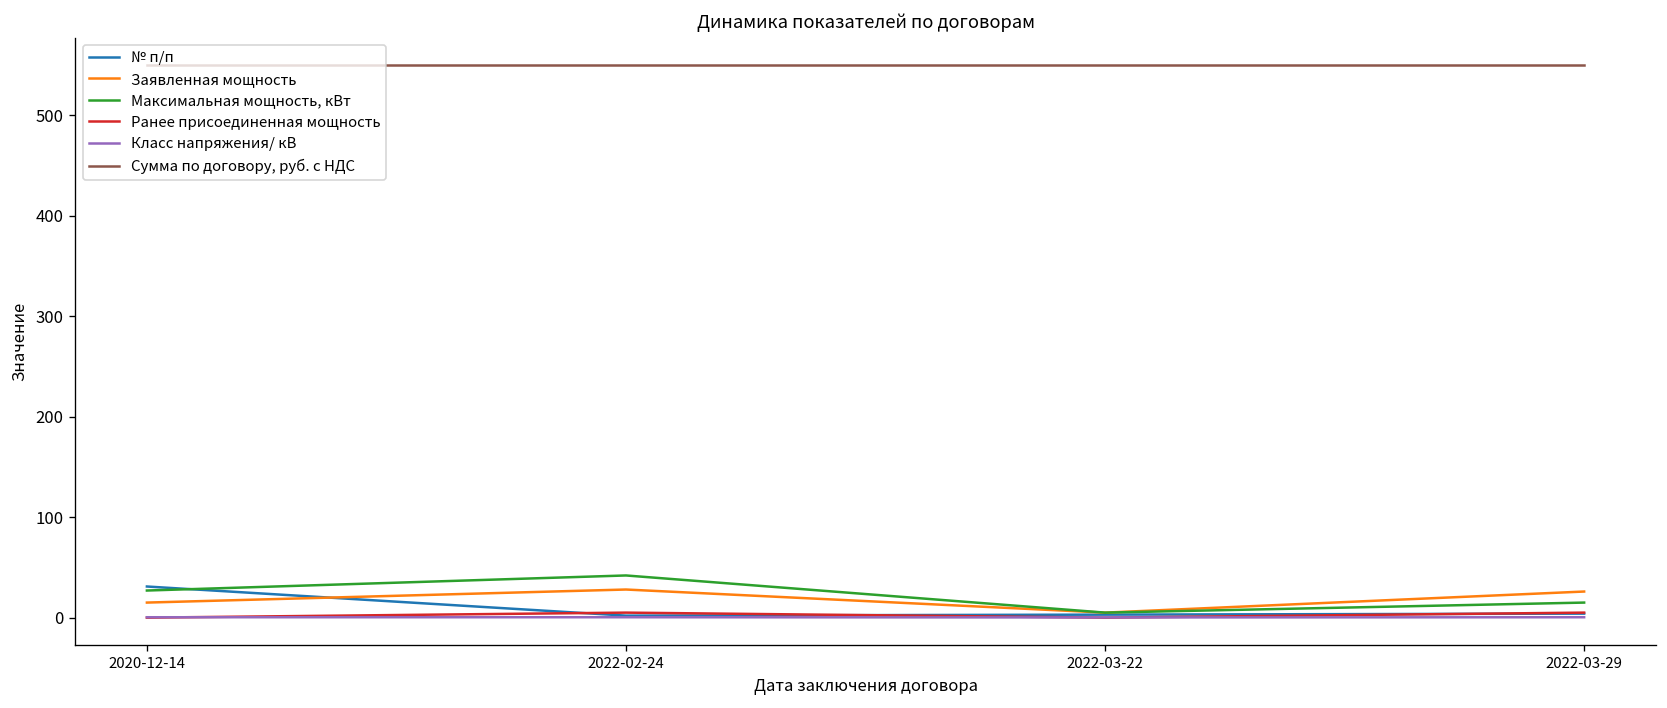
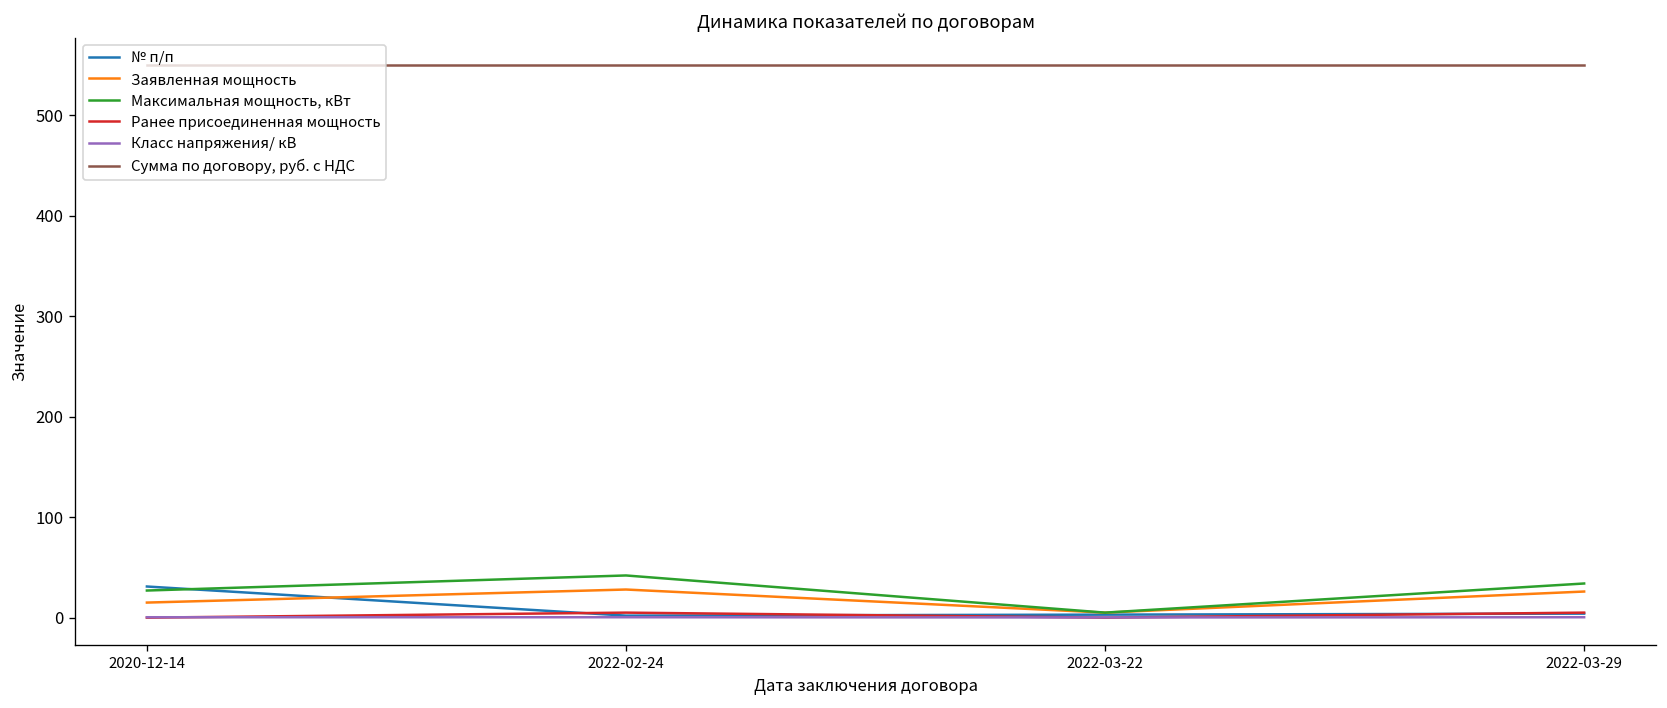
  {
    "№ п/п": {
      "2020-12-14": 30
    },
    "Заявленная мощность": {
      "2020-12-14": 20,
      "2022-02-24": 30,
      "2022-03-29": 30
    },
    "Максимальная мощность, кВт": {
      "2020-12-14": 30,
      "2022-02-24": 40,
-     "2022-03-29": 20
+     "2022-03-29": 30
    },
    "Класс напряжения/ кВ": {
      "2022-03-29": 0
    },
    "Сумма по договору, руб. с НДС": {
      "2022-02-24": 550,
      "2022-03-22": 550,
      "2022-03-29": 550
    }
  }
